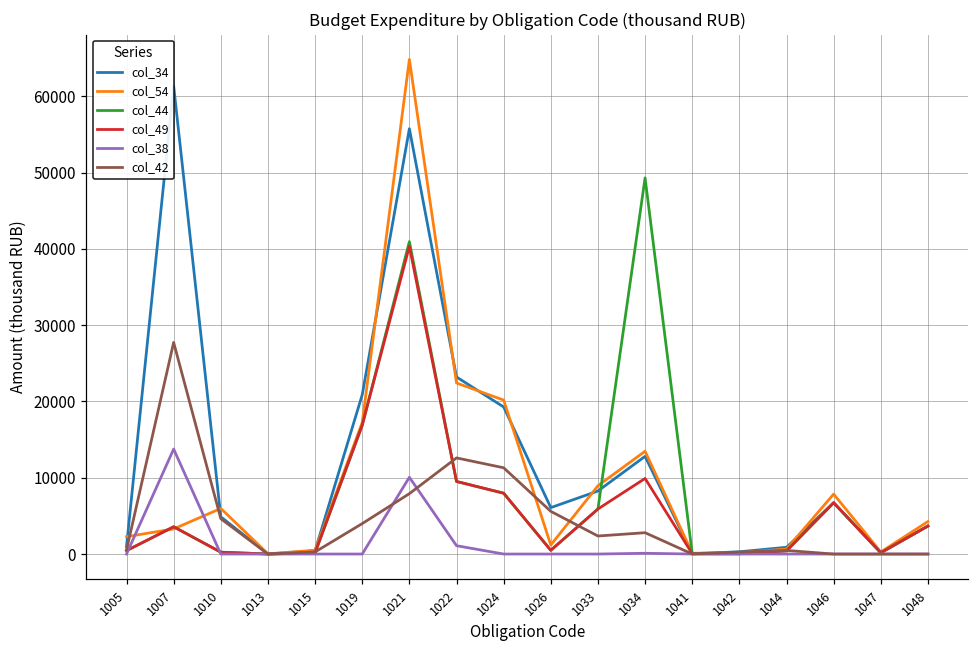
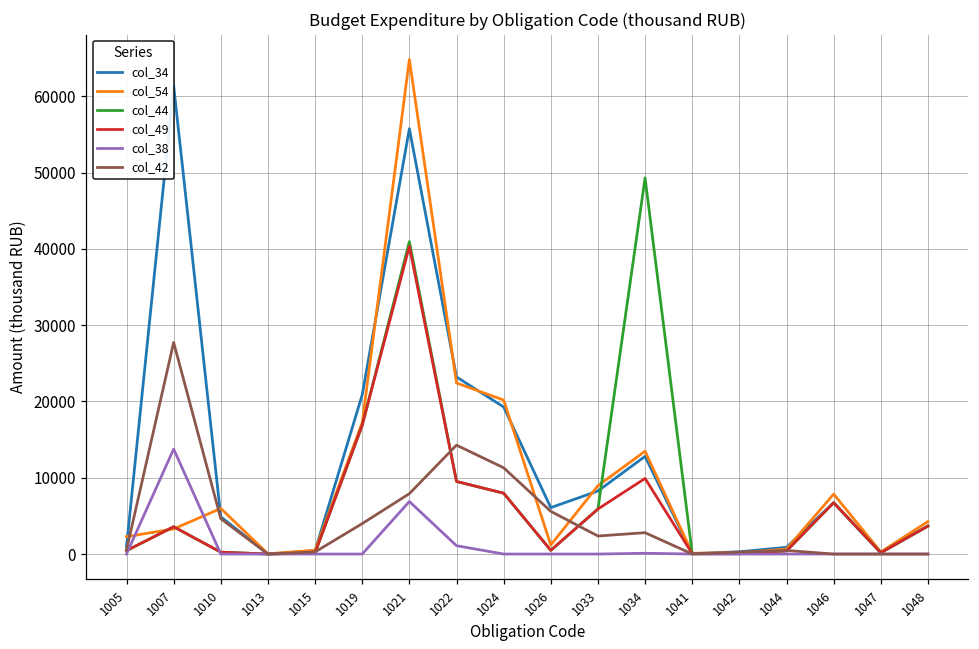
  {
    "col_34": {
      "1005": 1000,
      "1019": 21000,
      "1021": 56000,
      "1022": 23000,
      "1024": 19000,
      "1026": 6000,
      "1033": 8000,
      "1034": 13000
    },
    "col_54": {
      "1005": 2000,
      "1010": 6000,
      "1021": 65000,
      "1022": 22000,
      "1024": 20000,
      "1026": 1000,
      "1033": 9000,
      "1034": 13000,
      "1046": 8000,
      "1048": 4000
    },
    "col_44": {
      "1021": 41000,
      "1034": 49000
    },
    "col_49": {
      "1021": 40000,
      "1034": 10000
    },
    "col_38": {
      "1005": 0,
      "1007": 14000,
      "1019": 0,
-     "1021": 10000,
+     "1021": 7000,
      "1022": 1000,
      "1024": 0,
      "1026": 0,
      "1033": 0,
      "1034": 0,
      "1044": 0
    },
    "col_42": {
      "1007": 28000,
      "1019": 4000,
      "1021": 8000,
-     "1022": 13000,
+     "1022": 14000,
      "1024": 11000,
      "1026": 6000,
      "1033": 2000,
      "1034": 3000
    }
  }
